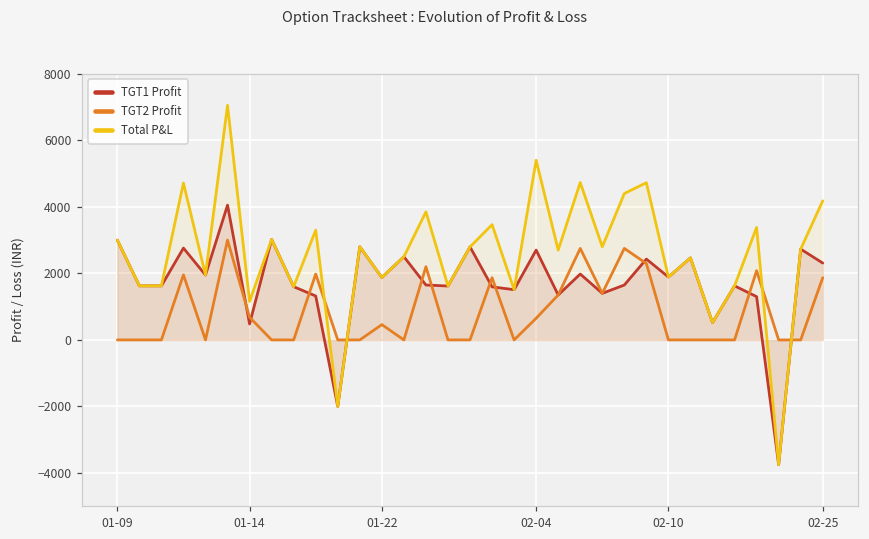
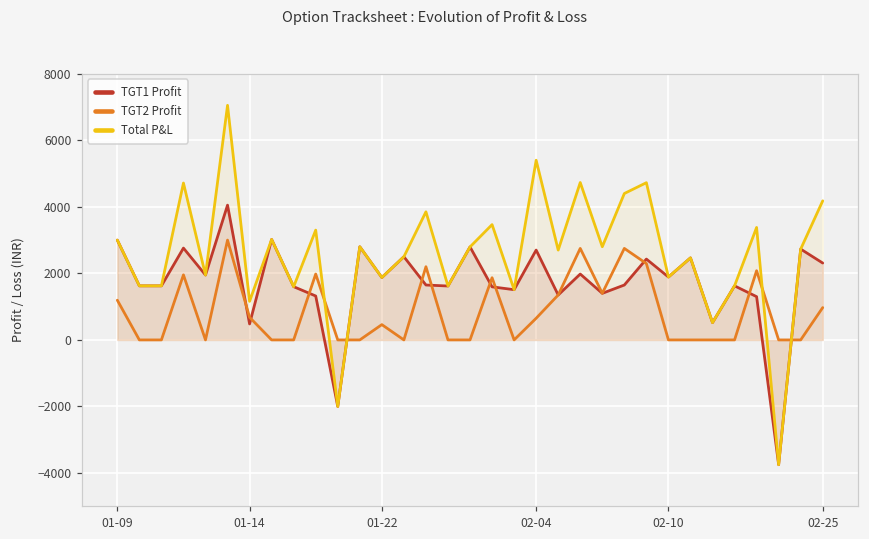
  {
    "TGT2 Profit": {
-     "01-09": 0,
+     "01-09": 1200,
      "01-14": 700,
      "01-22": 500,
      "02-04": 700,
      "02-10": 0,
-     "02-25": 1900
+     "02-25": 1000
    }
  }
